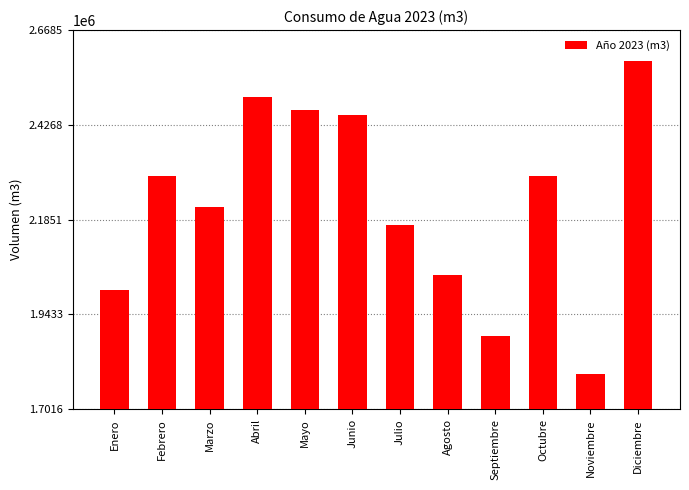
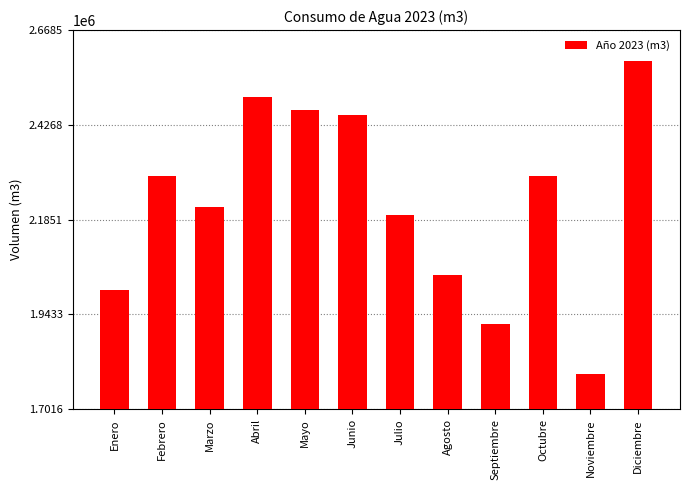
  {
    "Enero": 2010000,
    "Febrero": 2300000,
    "Marzo": 2220000,
    "Abril": 2500000,
    "Mayo": 2470000,
    "Junio": 2450000,
-   "Julio": 2170000,
+   "Julio": 2200000,
    "Agosto": 2040000,
-   "Septiembre": 1890000,
+   "Septiembre": 1920000,
    "Octubre": 2300000,
    "Noviembre": 1790000,
    "Diciembre": 2590000
  }
